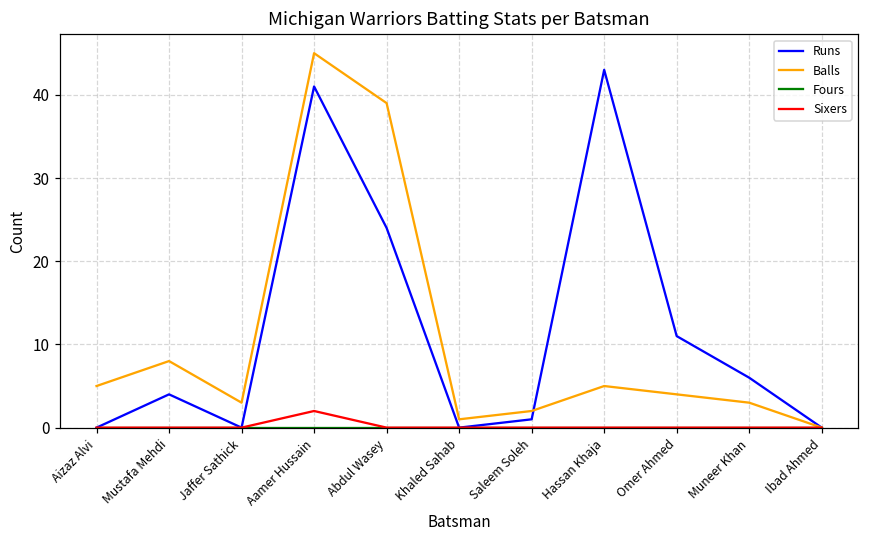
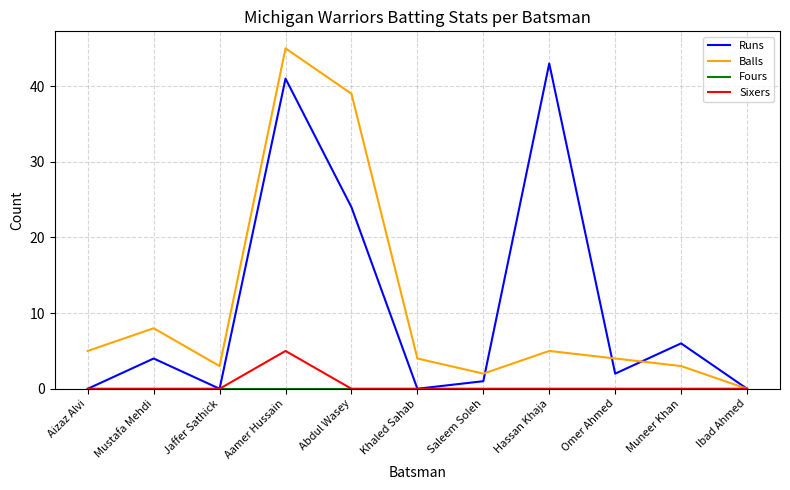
  {
    "Runs": {
      "Mustafa Mehdi": 4,
      "Aamer Hussain": 41,
      "Abdul Wasey": 24,
      "Saleem Soleh": 1,
      "Hassan Khaja": 43,
-     "Omer Ahmed": 11,
+     "Omer Ahmed": 2,
      "Muneer Khan": 6
    },
    "Balls": {
      "Aizaz Alvi": 5,
      "Mustafa Mehdi": 8,
      "Jaffer Sathick": 3,
      "Aamer Hussain": 45,
      "Abdul Wasey": 39,
-     "Khaled Sahab": 1,
+     "Khaled Sahab": 4,
      "Saleem Soleh": 2,
      "Hassan Khaja": 5,
      "Omer Ahmed": 4,
      "Muneer Khan": 3
    },
    "Fours": {
      "Aamer Hussain": 0
    },
    "Sixers": {
-     "Aamer Hussain": 2
+     "Aamer Hussain": 5
    }
  }
